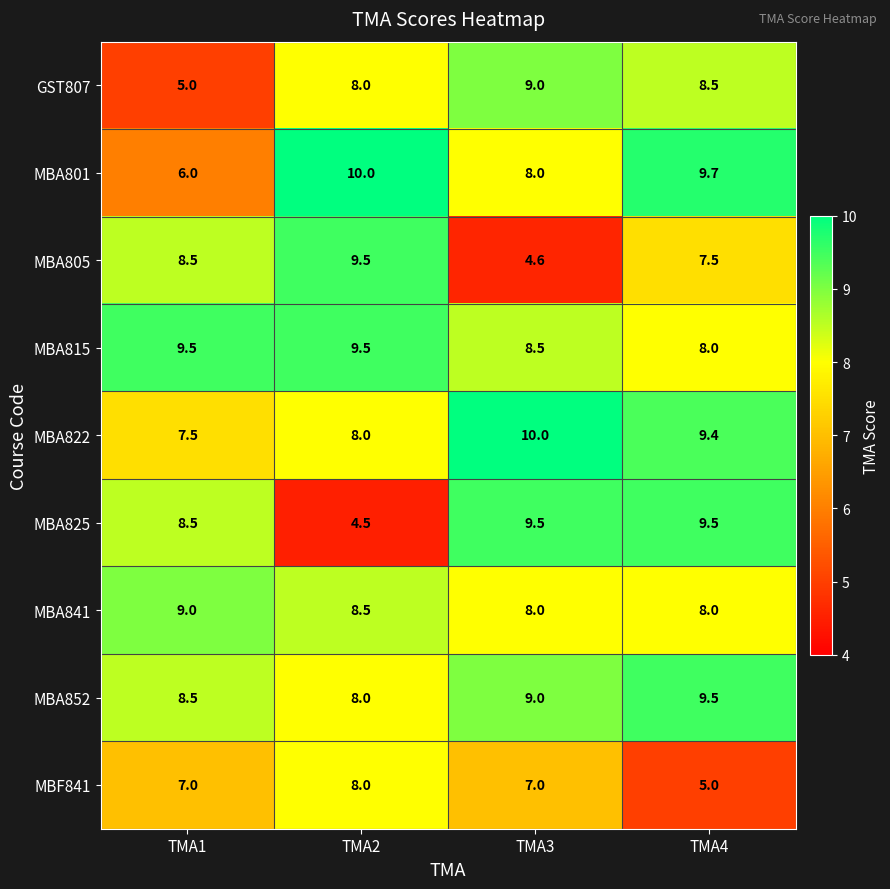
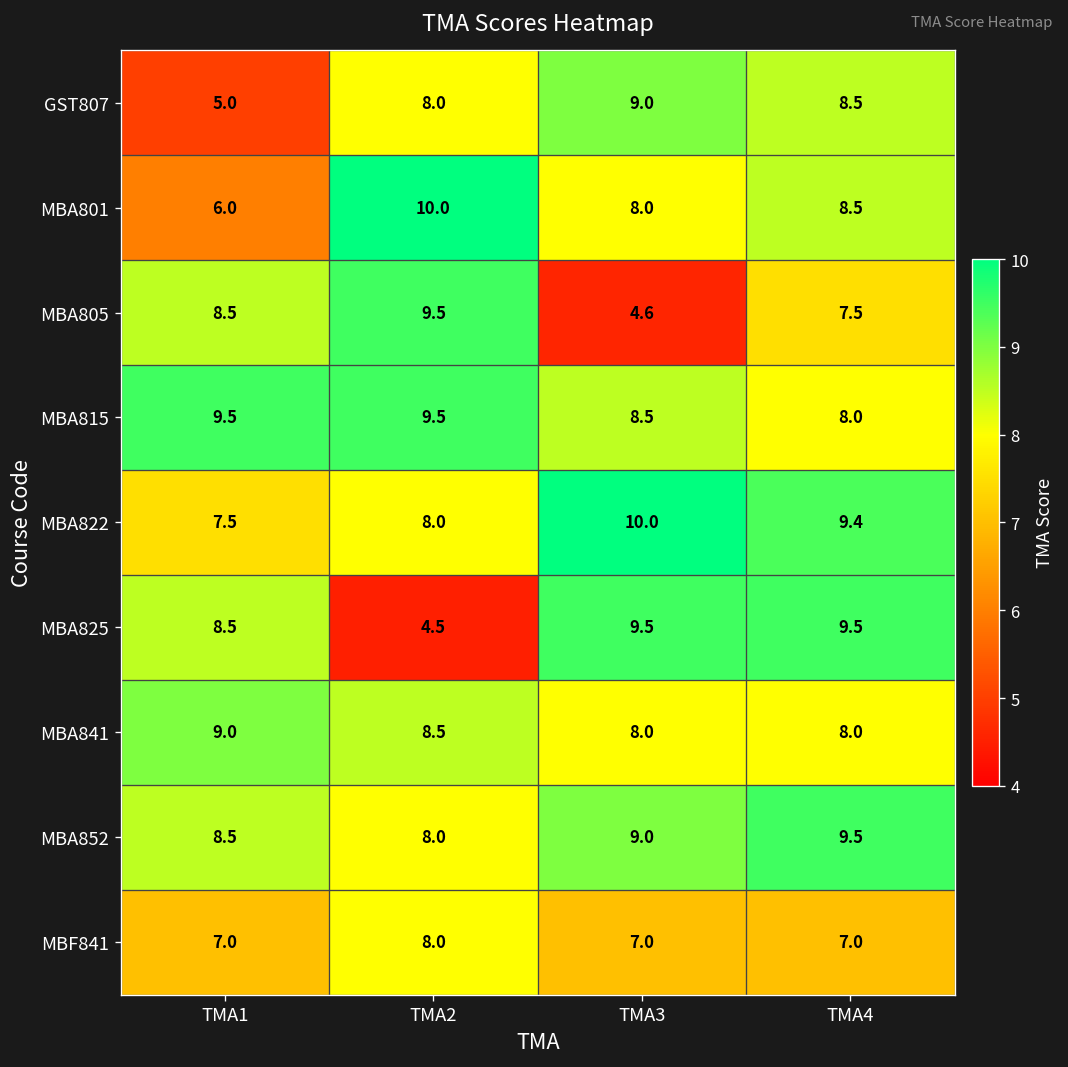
  {
    "GST807": {
      "TMA1": 5.0,
      "TMA2": 8.0,
      "TMA3": 9.0,
      "TMA4": 8.5
    },
    "MBA801": {
      "TMA1": 6.0,
      "TMA2": 10.0,
      "TMA3": 8.0,
-     "TMA4": 9.7
+     "TMA4": 8.5
    },
    "MBA805": {
      "TMA1": 8.5,
      "TMA2": 9.5,
      "TMA3": 4.6,
      "TMA4": 7.5
    },
    "MBA815": {
      "TMA1": 9.5,
      "TMA2": 9.5,
      "TMA3": 8.5,
      "TMA4": 8.0
    },
    "MBA822": {
      "TMA1": 7.5,
      "TMA2": 8.0,
      "TMA3": 10.0,
      "TMA4": 9.4
    },
    "MBA825": {
      "TMA1": 8.5,
      "TMA2": 4.5,
      "TMA3": 9.5,
      "TMA4": 9.5
    },
    "MBA841": {
      "TMA1": 9.0,
      "TMA2": 8.5,
      "TMA3": 8.0,
      "TMA4": 8.0
    },
    "MBA852": {
      "TMA1": 8.5,
      "TMA2": 8.0,
      "TMA3": 9.0,
      "TMA4": 9.5
    },
    "MBF841": {
      "TMA1": 7.0,
      "TMA2": 8.0,
      "TMA3": 7.0,
-     "TMA4": 5.0
+     "TMA4": 7.0
    }
  }
